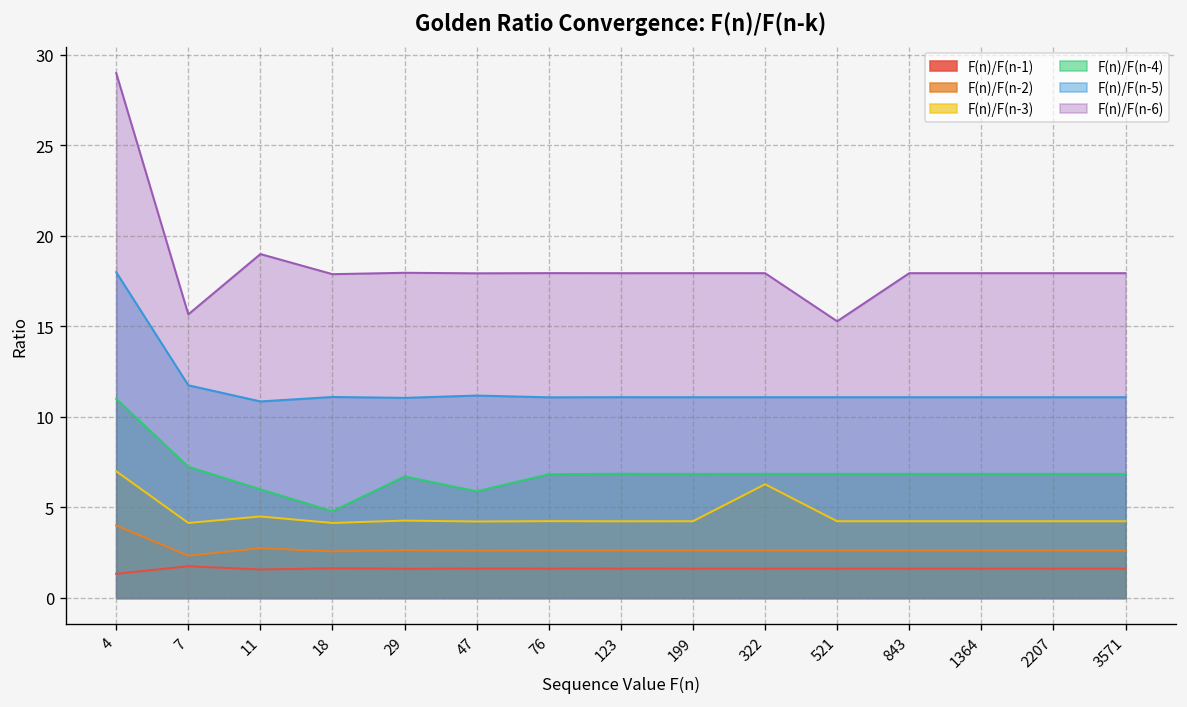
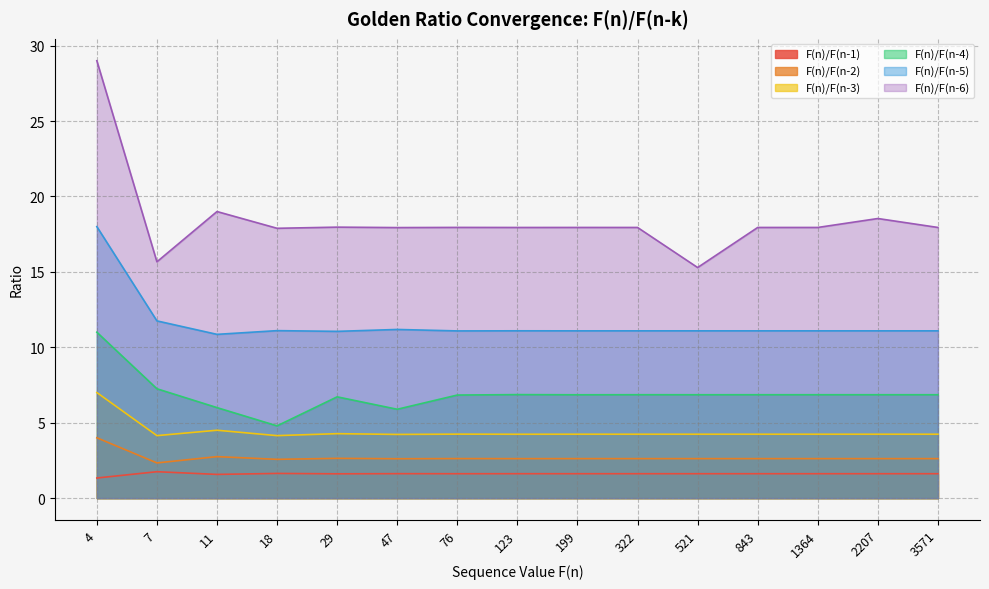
  {
    "F(n)/F(n-3)": {
      "4": 7.0,
      "7": 4.1,
      "11": 4.5,
      "18": 4.1,
      "29": 4.3,
      "47": 4.2,
      "76": 4.2,
      "123": 4.2,
      "199": 4.2,
-     "322": 6.3,
+     "322": 4.2,
      "521": 4.2,
      "843": 4.2,
      "1364": 4.2,
      "2207": 4.2,
      "3571": 4.2
    },
    "F(n)/F(n-4)": {
      "4": 11.0,
      "7": 7.3,
      "11": 6.0,
      "18": 4.8,
      "29": 6.7,
      "47": 5.9,
      "76": 6.8,
      "123": 6.9,
      "199": 6.9,
      "322": 6.9,
      "521": 6.9,
      "843": 6.9,
      "1364": 6.9,
      "2207": 6.9,
      "3571": 6.9
    },
    "F(n)/F(n-5)": {
      "4": 18.0,
      "7": 11.8,
      "11": 10.9,
      "18": 11.1,
      "29": 11.1,
      "47": 11.2,
      "76": 11.1,
      "123": 11.1,
      "199": 11.1,
      "322": 11.1,
      "521": 11.1,
      "843": 11.1,
      "1364": 11.1,
      "2207": 11.1,
      "3571": 11.1
    },
    "F(n)/F(n-6)": {
      "4": 29.0,
      "7": 15.7,
      "11": 19.0,
      "18": 17.9,
      "29": 18.0,
      "47": 17.9,
      "76": 17.9,
      "123": 17.9,
      "199": 17.9,
      "322": 17.9,
      "521": 15.3,
      "843": 17.9,
      "1364": 17.9,
-     "2207": 17.9,
+     "2207": 18.5,
      "3571": 17.9
    }
  }
